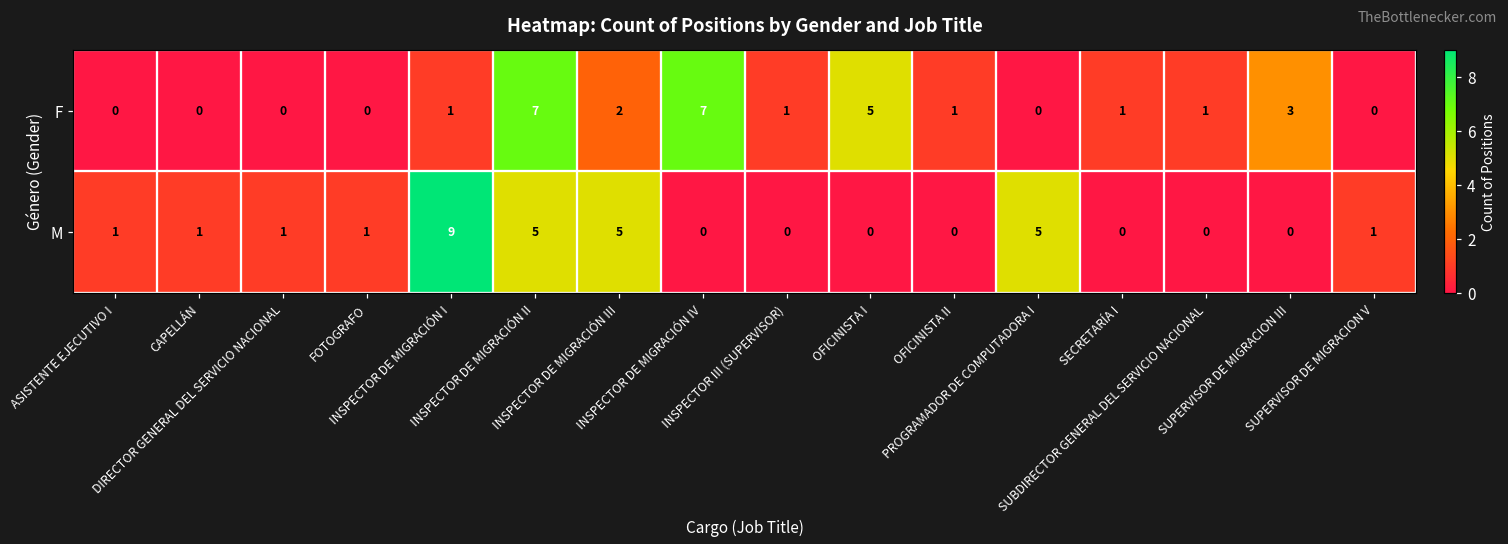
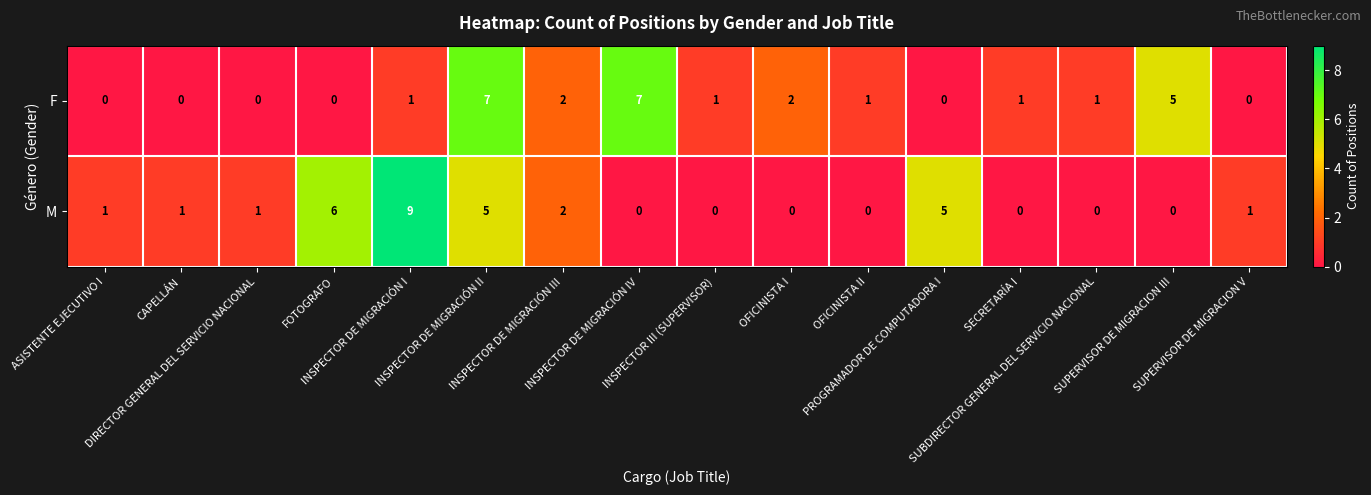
  {
    "F": {
      "ASISTENTE EJECUTIVO I": 0,
      "CAPELLÁN": 0,
      "DIRECTOR GENERAL DEL SERVICIO NACIONAL": 0,
      "FOTOGRAFO": 0,
      "INSPECTOR DE MIGRACIÓN I": 1,
      "INSPECTOR DE MIGRACIÓN II": 7,
      "INSPECTOR DE MIGRACIÓN III": 2,
      "INSPECTOR DE MIGRACIÓN IV": 7,
      "INSPECTOR III (SUPERVISOR)": 1,
-     "OFICINISTA I": 5,
+     "OFICINISTA I": 2,
      "OFICINISTA II": 1,
      "PROGRAMADOR DE COMPUTADORA I": 0,
      "SECRETARÍA I": 1,
      "SUBDIRECTOR GENERAL DEL SERVICIO NACIONAL": 1,
-     "SUPERVISOR DE MIGRACION III": 3,
+     "SUPERVISOR DE MIGRACION III": 5,
      "SUPERVISOR DE MIGRACION V": 0
    },
    "M": {
      "ASISTENTE EJECUTIVO I": 1,
      "CAPELLÁN": 1,
      "DIRECTOR GENERAL DEL SERVICIO NACIONAL": 1,
-     "FOTOGRAFO": 1,
+     "FOTOGRAFO": 6,
      "INSPECTOR DE MIGRACIÓN I": 9,
      "INSPECTOR DE MIGRACIÓN II": 5,
-     "INSPECTOR DE MIGRACIÓN III": 5,
+     "INSPECTOR DE MIGRACIÓN III": 2,
      "INSPECTOR DE MIGRACIÓN IV": 0,
      "INSPECTOR III (SUPERVISOR)": 0,
      "OFICINISTA I": 0,
      "OFICINISTA II": 0,
      "PROGRAMADOR DE COMPUTADORA I": 5,
      "SECRETARÍA I": 0,
      "SUBDIRECTOR GENERAL DEL SERVICIO NACIONAL": 0,
      "SUPERVISOR DE MIGRACION III": 0,
      "SUPERVISOR DE MIGRACION V": 1
    }
  }
